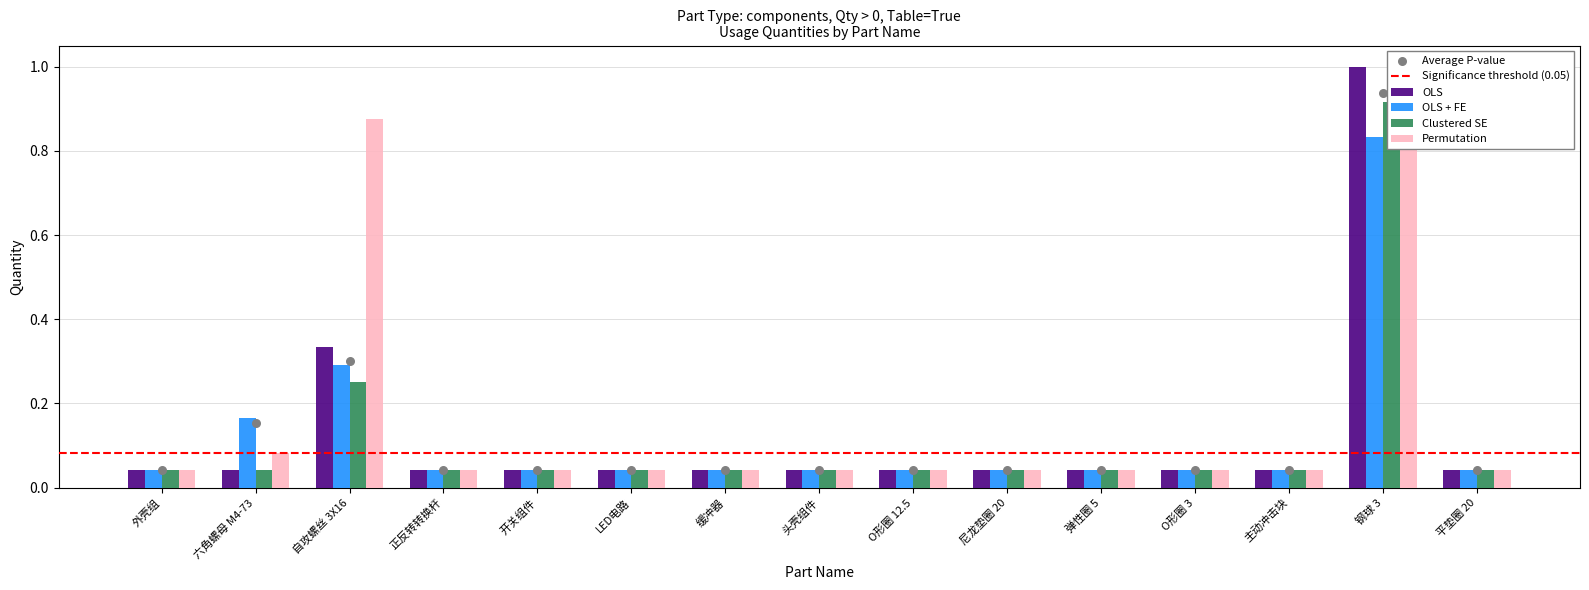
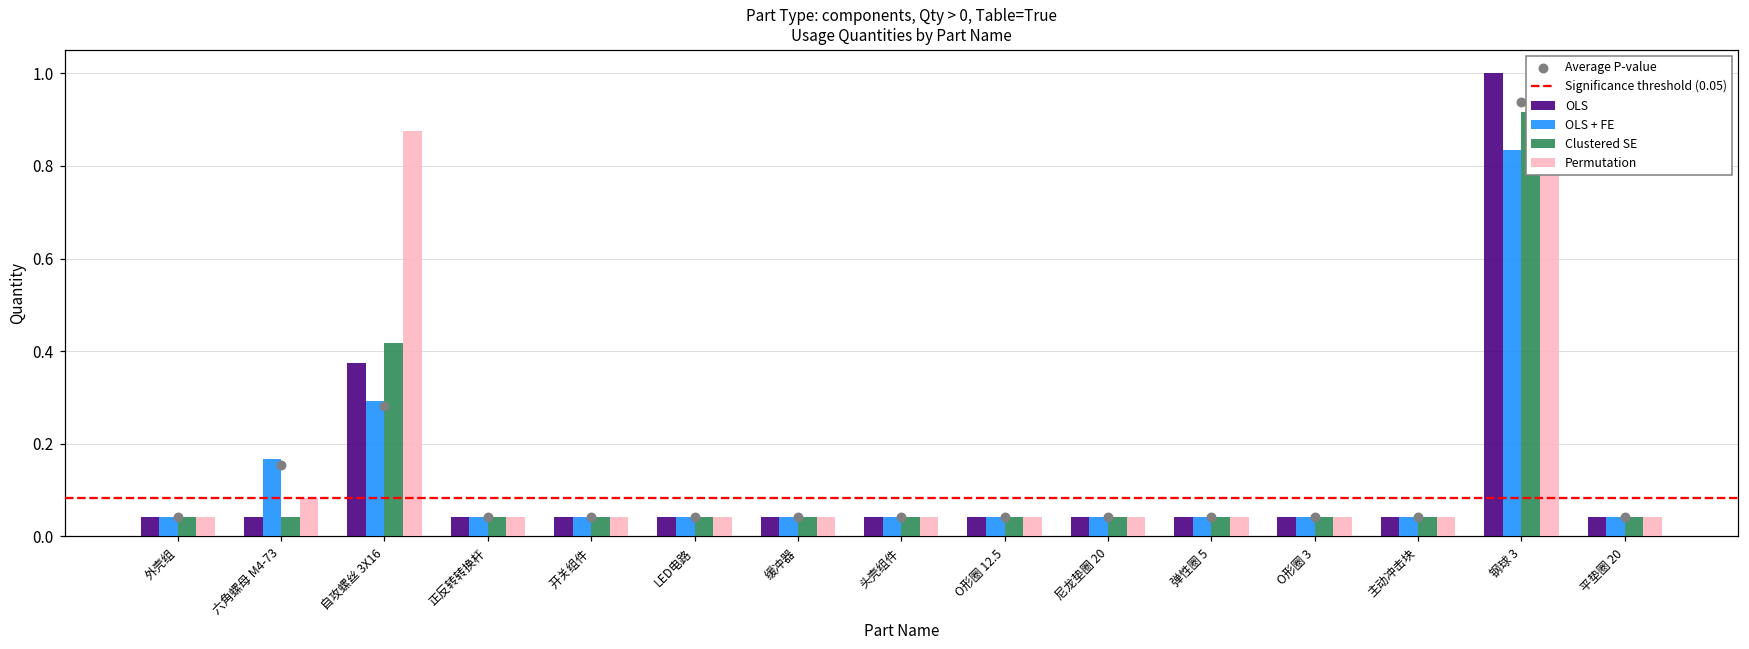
  {
    "OLS": {
      "外壳组": 0.04,
      "六角螺母 M4-73": 0.04,
-     "自攻螺丝 3X16": 0.33,
+     "自攻螺丝 3X16": 0.38,
      "正反转转换杆": 0.04,
      "开关组件": 0.04,
      "LED电路": 0.04,
      "缓冲器": 0.04,
      "头壳组件": 0.04,
      "O形圈 12.5": 0.04,
      "尼龙垫圈 20": 0.04,
      "弹性圈 5": 0.04,
      "O形圈 3": 0.04,
      "主动冲击块": 0.04,
      "钢球 3": 1.00,
      "平垫圈 20": 0.04
    },
    "Average P-value": {
-     "自攻螺丝 3X16": 0.30
+     "自攻螺丝 3X16": 0.28
    },
    "OLS + FE": {
      "外壳组": 0.04,
      "六角螺母 M4-73": 0.17,
      "自攻螺丝 3X16": 0.29,
      "正反转转换杆": 0.04,
      "开关组件": 0.04,
      "LED电路": 0.04,
      "缓冲器": 0.04,
      "头壳组件": 0.04,
      "O形圈 12.5": 0.04,
      "尼龙垫圈 20": 0.04,
      "弹性圈 5": 0.04,
      "O形圈 3": 0.04,
      "主动冲击块": 0.04,
      "钢球 3": 0.83,
      "平垫圈 20": 0.04
    },
    "Clustered SE": {
      "外壳组": 0.04,
      "六角螺母 M4-73": 0.04,
-     "自攻螺丝 3X16": 0.25,
+     "自攻螺丝 3X16": 0.42,
      "正反转转换杆": 0.04,
      "开关组件": 0.04,
      "LED电路": 0.04,
      "缓冲器": 0.04,
      "头壳组件": 0.04,
      "O形圈 12.5": 0.04,
      "尼龙垫圈 20": 0.04,
      "弹性圈 5": 0.04,
      "O形圈 3": 0.04,
      "主动冲击块": 0.04,
      "平垫圈 20": 0.04
    },
    "Permutation": {
      "外壳组": 0.04,
      "六角螺母 M4-73": 0.08,
      "自攻螺丝 3X16": 0.88,
      "正反转转换杆": 0.04,
      "开关组件": 0.04,
      "LED电路": 0.04,
      "缓冲器": 0.04,
      "头壳组件": 0.04,
      "O形圈 12.5": 0.04,
      "尼龙垫圈 20": 0.04,
      "弹性圈 5": 0.04,
      "O形圈 3": 0.04,
      "主动冲击块": 0.04,
      "平垫圈 20": 0.04
    }
  }
